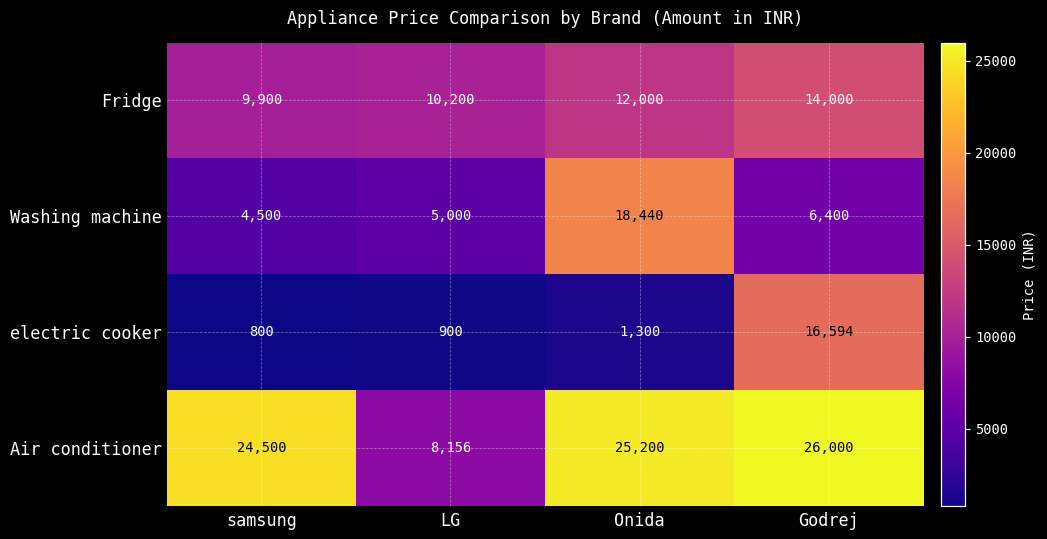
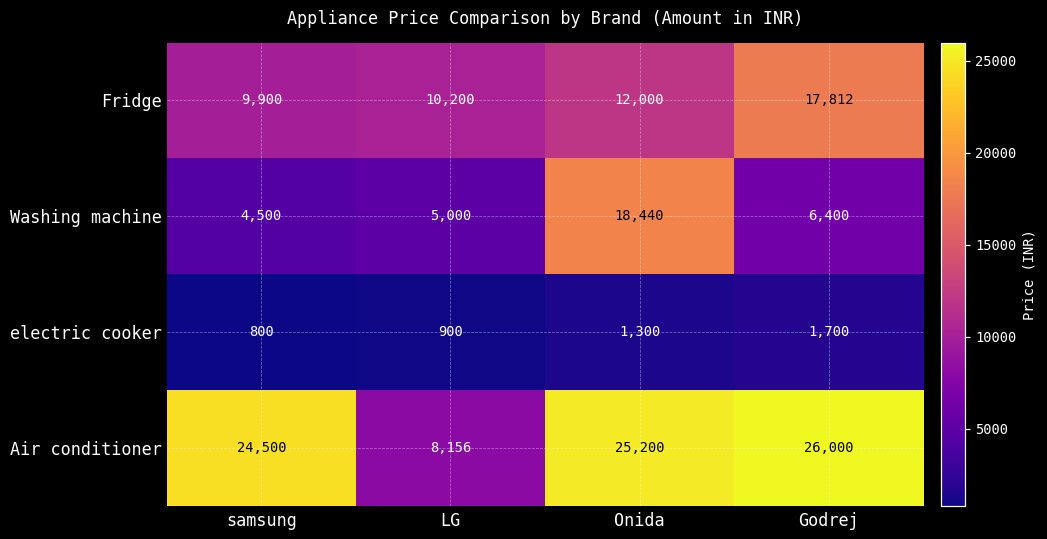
  {
    "Fridge": {
      "samsung": "9,900",
      "LG": "10,200",
      "Onida": "12,000",
-     "Godrej": "14,000"
+     "Godrej": "17,812"
    },
    "Washing machine": {
      "samsung": "4,500",
      "LG": "5,000",
      "Onida": "18,440",
      "Godrej": "6,400"
    },
    "electric cooker": {
      "samsung": "800",
      "LG": "900",
      "Onida": "1,300",
-     "Godrej": "16,594"
+     "Godrej": "1,700"
    },
    "Air conditioner": {
      "samsung": "24,500",
      "LG": "8,156",
      "Onida": "25,200",
      "Godrej": "26,000"
    }
  }
